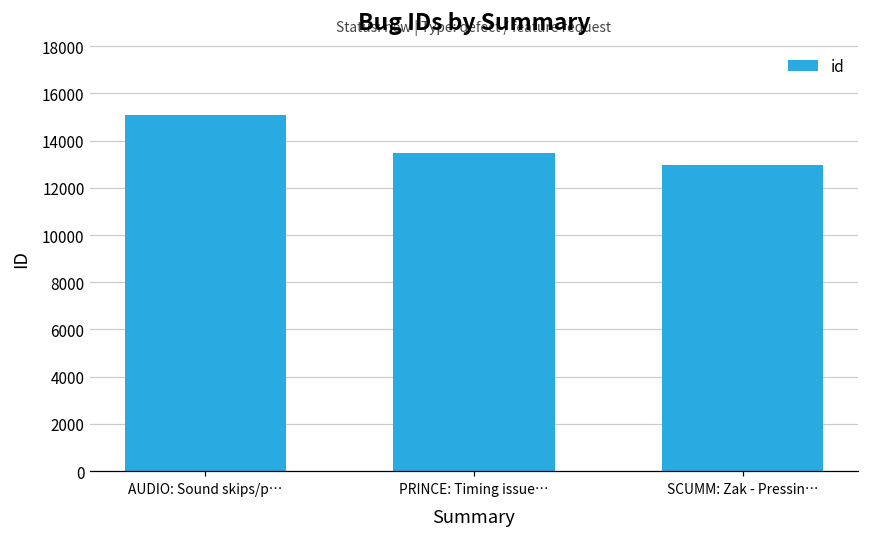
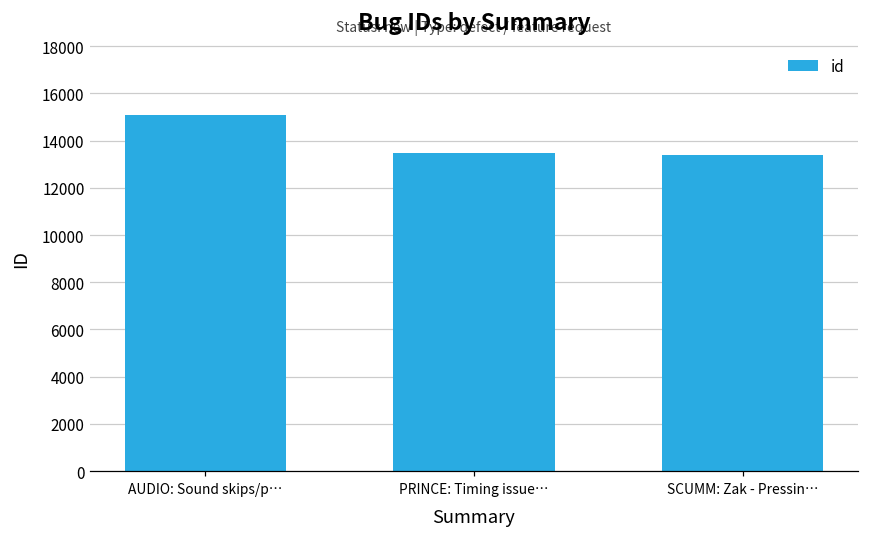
  {
    "AUDIO: Sound skips/p…": 15100,
    "PRINCE: Timing issue…": 13500,
-   "SCUMM: Zak - Pressin…": 13000
+   "SCUMM: Zak - Pressin…": 13400
  }
